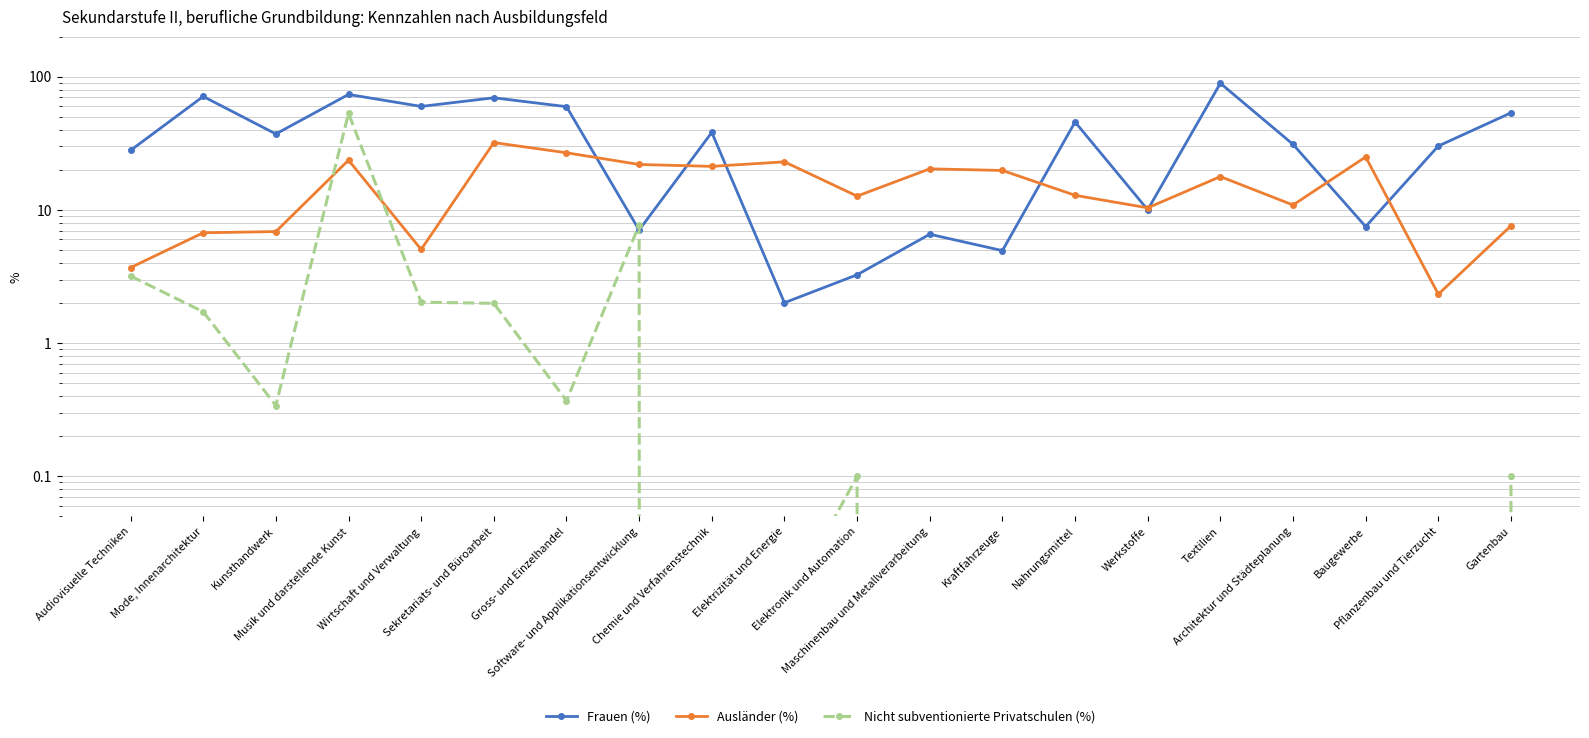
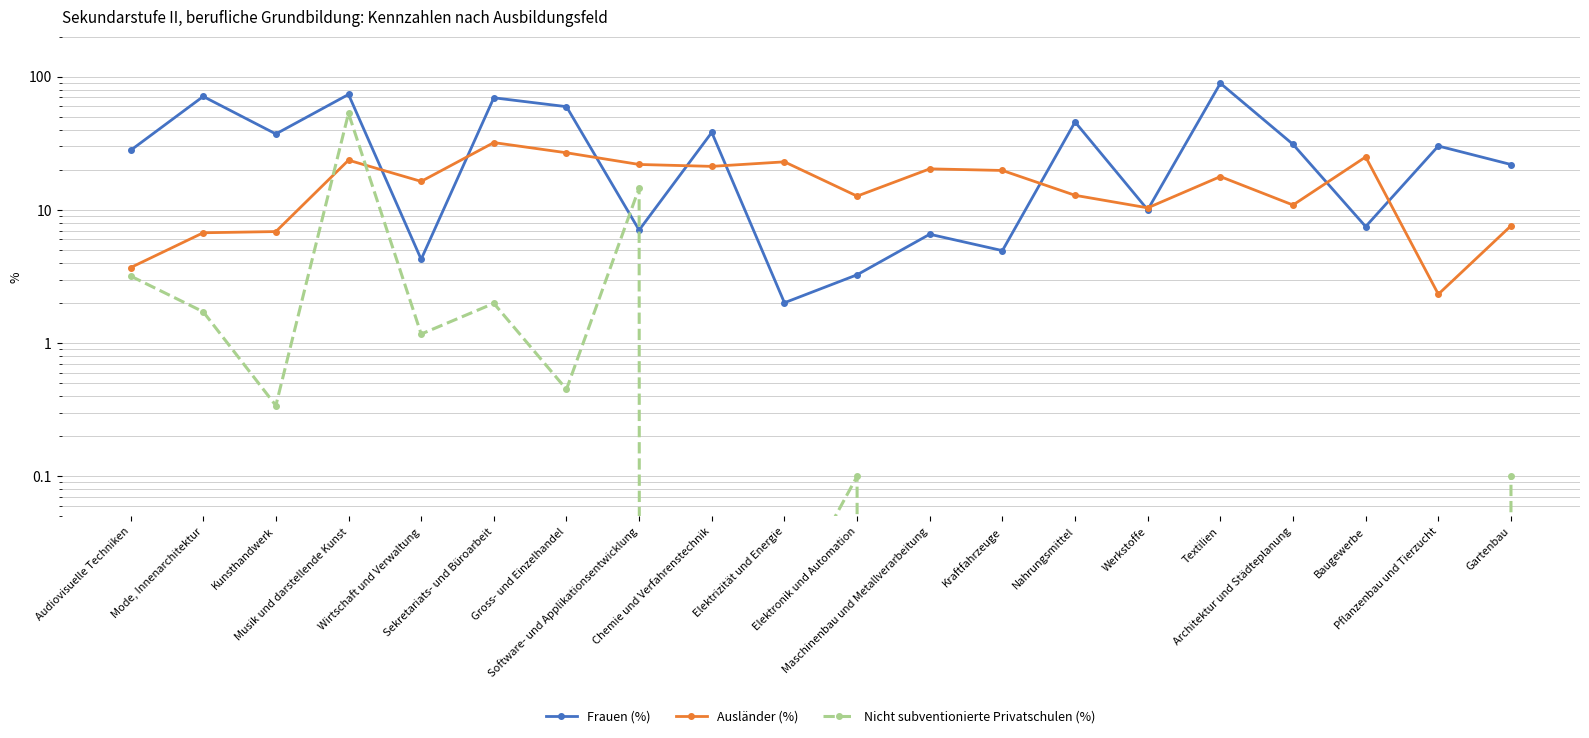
  {
    "Frauen (%)": {
      "Audiovisuelle Techniken": 28,
      "Mode, Innenarchitektur": 70,
      "Kunsthandwerk": 37,
      "Musik und darstellende Kunst": 70,
-     "Wirtschaft und Verwaltung": 60,
+     "Wirtschaft und Verwaltung": 4.3,
      "Sekretariats- und Büroarbeit": 70,
      "Gross- und Einzelhandel": 60,
      "Software- und Applikationsentwicklung": 7,
      "Chemie und Verfahrenstechnik": 38,
      "Elektrizität und Energie": 2.0,
      "Elektronik und Automation": 3.3,
      "Maschinenbau und Metallverarbeitung": 7,
      "Kraftfahrzeuge": 5.0,
      "Nahrungsmittel": 46,
      "Textilien": 90,
      "Architektur und Städteplanung": 31,
      "Baugewerbe": 8,
      "Pflanzenbau und Tierzucht": 30,
-     "Gartenbau": 54
+     "Gartenbau": 22
    },
    "Ausländer (%)": {
      "Audiovisuelle Techniken": 3.7,
      "Mode, Innenarchitektur": 7,
      "Kunsthandwerk": 7,
      "Musik und darstellende Kunst": 24,
-     "Wirtschaft und Verwaltung": 5.1,
+     "Wirtschaft und Verwaltung": 16,
      "Sekretariats- und Büroarbeit": 32,
      "Gross- und Einzelhandel": 27,
      "Software- und Applikationsentwicklung": 22,
      "Chemie und Verfahrenstechnik": 21,
      "Elektrizität und Energie": 23,
      "Elektronik und Automation": 13,
      "Maschinenbau und Metallverarbeitung": 20,
      "Kraftfahrzeuge": 20,
      "Nahrungsmittel": 13,
      "Textilien": 18,
      "Architektur und Städteplanung": 11,
      "Baugewerbe": 25,
      "Pflanzenbau und Tierzucht": 2.3,
      "Gartenbau": 8
    },
    "Nicht subventionierte Privatschulen (%)": {
      "Audiovisuelle Techniken": 3.2,
      "Mode, Innenarchitektur": 1.7,
      "Kunsthandwerk": 0.34,
      "Musik und darstellende Kunst": 53,
-     "Wirtschaft und Verwaltung": 2.0,
+     "Wirtschaft und Verwaltung": 1.2,
      "Sekretariats- und Büroarbeit": 2.0,
-     "Gross- und Einzelhandel": 0.37,
-     "Software- und Applikationsentwicklung": 8,
+     "Gross- und Einzelhandel": 0.45,
+     "Software- und Applikationsentwicklung": 15,
      "Elektronik und Automation": 0.10,
      "Gartenbau": 0.10
    }
  }
